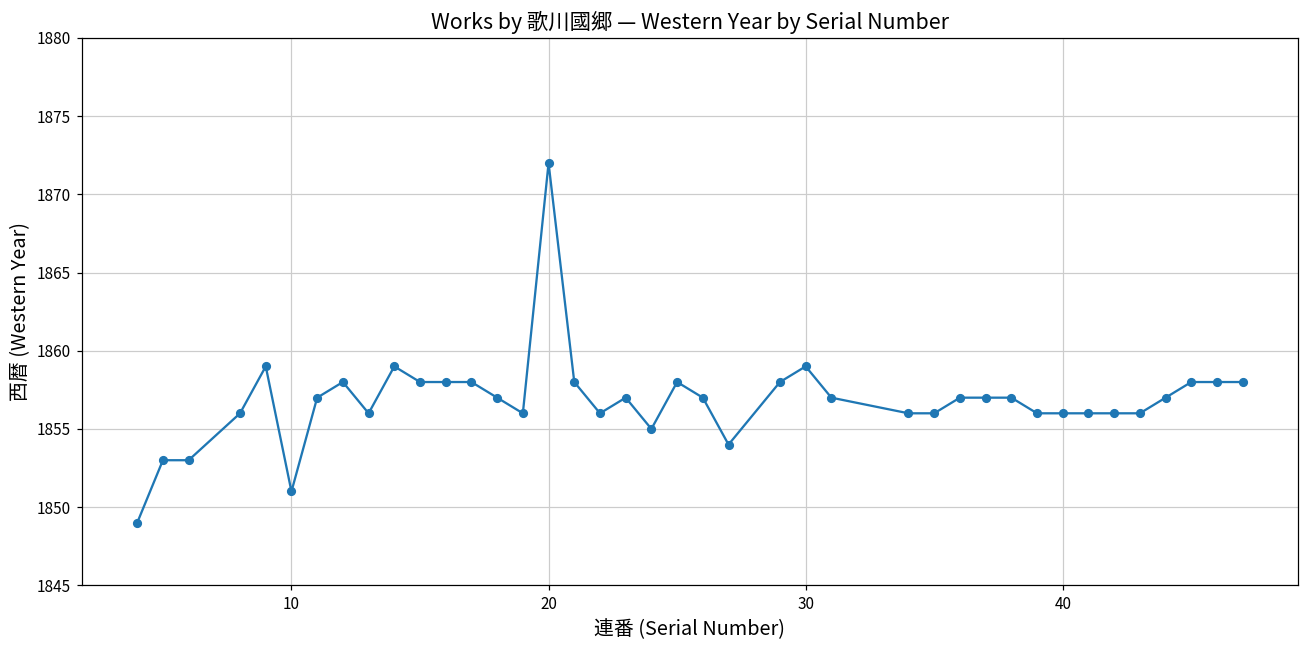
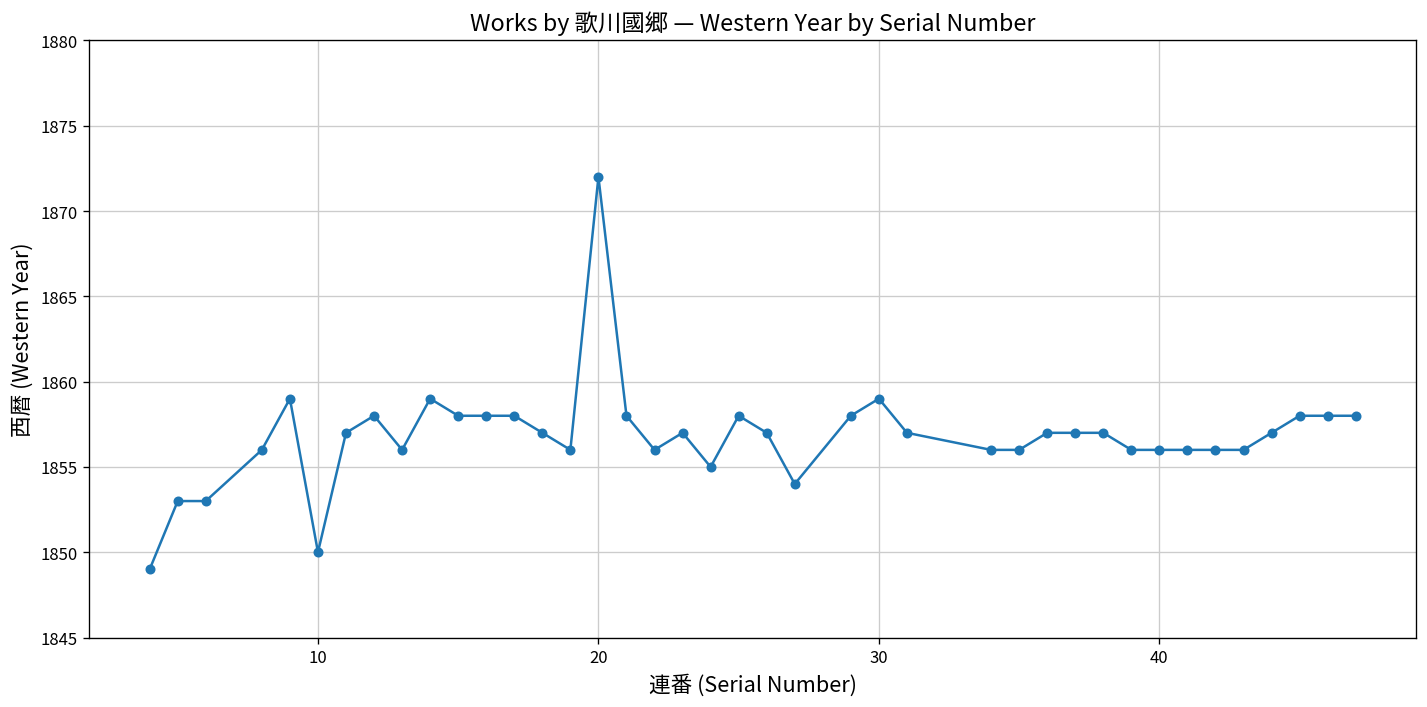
  {
-   "10": 1851,
+   "10": 1850,
    "20": 1872,
    "30": 1859,
    "40": 1856
  }
